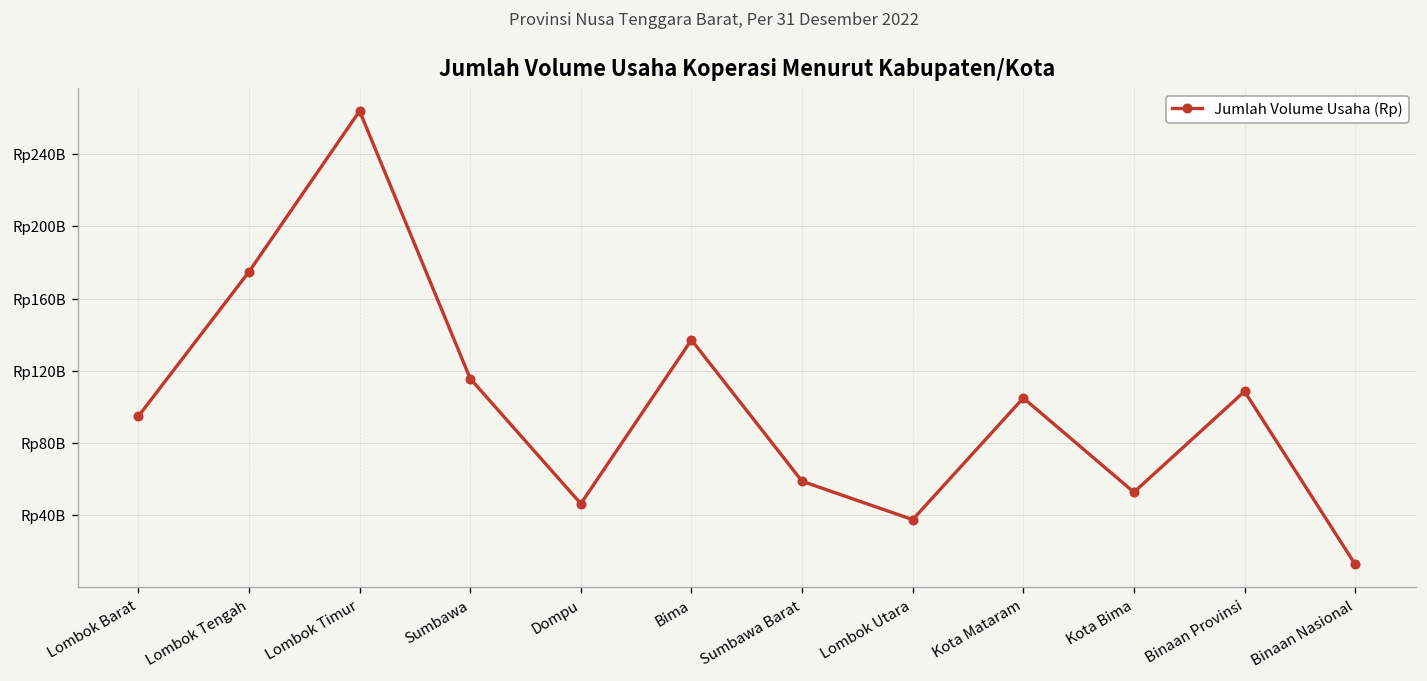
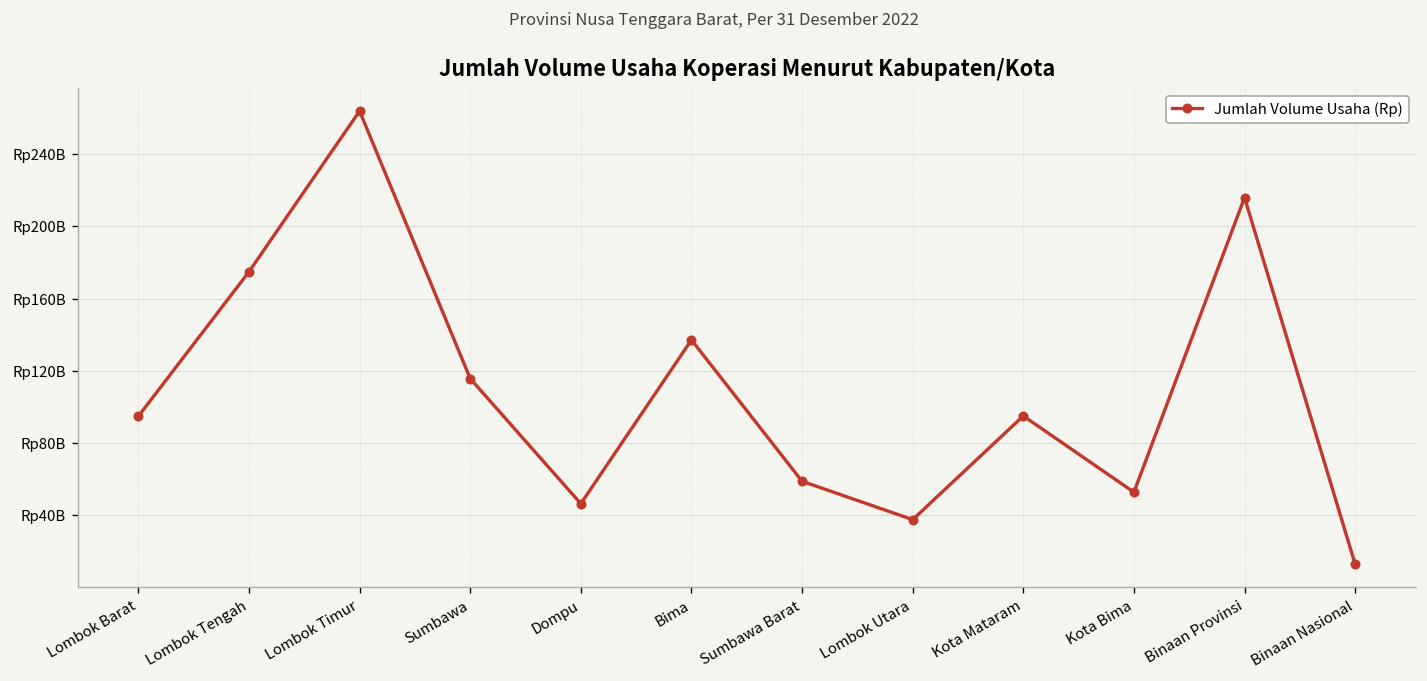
  {
    "Lombok Barat": "Rp95000000000",
    "Lombok Tengah": "Rp175000000000",
    "Lombok Timur": "Rp264000000000",
    "Sumbawa": "Rp116000000000",
    "Dompu": "Rp46000000000",
    "Bima": "Rp137000000000",
    "Sumbawa Barat": "Rp59000000000",
    "Lombok Utara": "Rp38000000000",
-   "Kota Mataram": "Rp105000000000",
+   "Kota Mataram": "Rp95000000000",
    "Kota Bima": "Rp53000000000",
-   "Binaan Provinsi": "Rp109000000000",
+   "Binaan Provinsi": "Rp216000000000",
    "Binaan Nasional": "Rp13000000000"
  }
